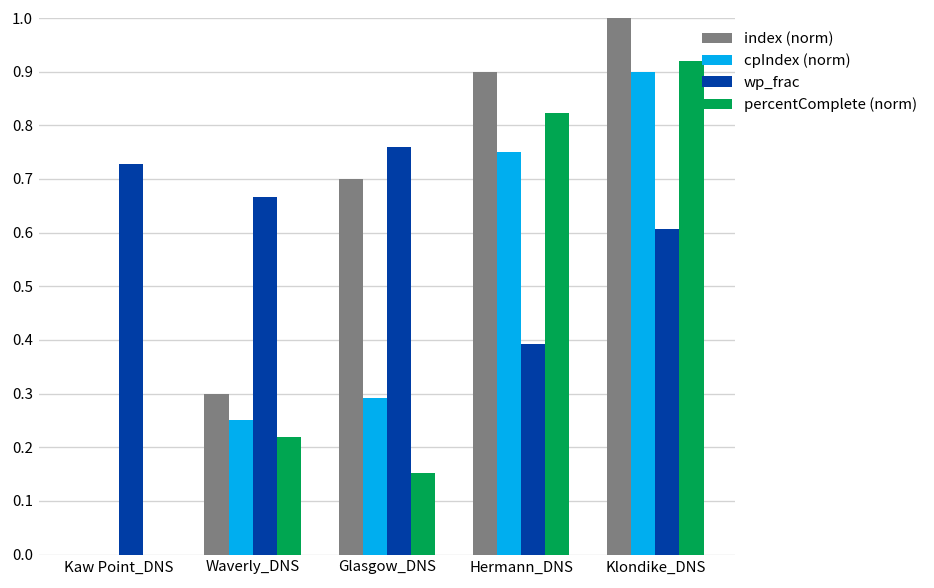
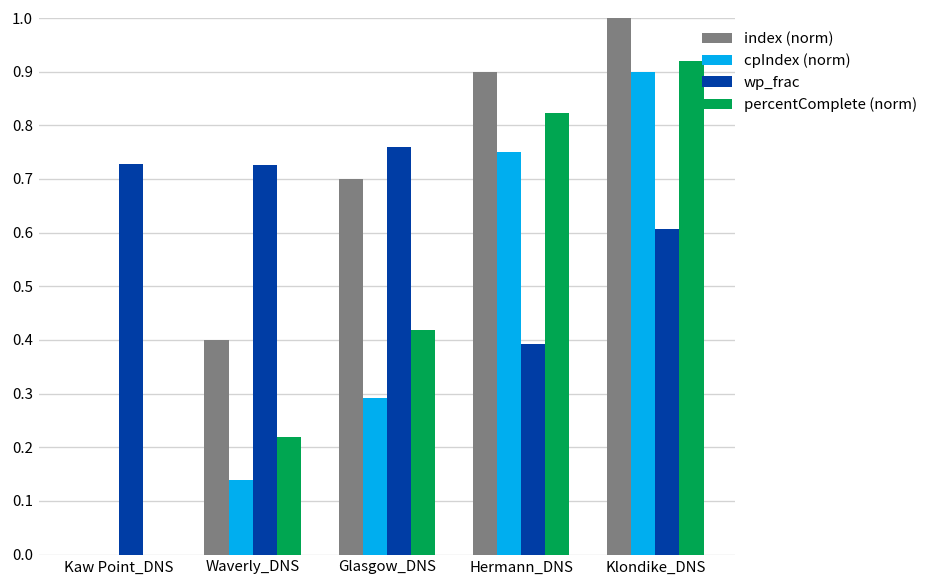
  {
    "index (norm)": {
      "Kaw Point_DNS": 0.00,
-     "Waverly_DNS": 0.30,
+     "Waverly_DNS": 0.40,
      "Glasgow_DNS": 0.70,
      "Hermann_DNS": 0.90,
      "Klondike_DNS": 1.00
    },
    "cpIndex (norm)": {
      "Kaw Point_DNS": 0.00,
-     "Waverly_DNS": 0.25,
+     "Waverly_DNS": 0.14,
      "Glasgow_DNS": 0.29,
      "Hermann_DNS": 0.75,
      "Klondike_DNS": 0.90
    },
    "wp_frac": {
      "Kaw Point_DNS": 0.73,
-     "Waverly_DNS": 0.67,
+     "Waverly_DNS": 0.73,
      "Glasgow_DNS": 0.76,
      "Hermann_DNS": 0.39,
      "Klondike_DNS": 0.61
    },
    "percentComplete (norm)": {
      "Kaw Point_DNS": 0.00,
      "Waverly_DNS": 0.22,
-     "Glasgow_DNS": 0.15,
+     "Glasgow_DNS": 0.42,
      "Hermann_DNS": 0.82,
      "Klondike_DNS": 0.92
    }
  }
